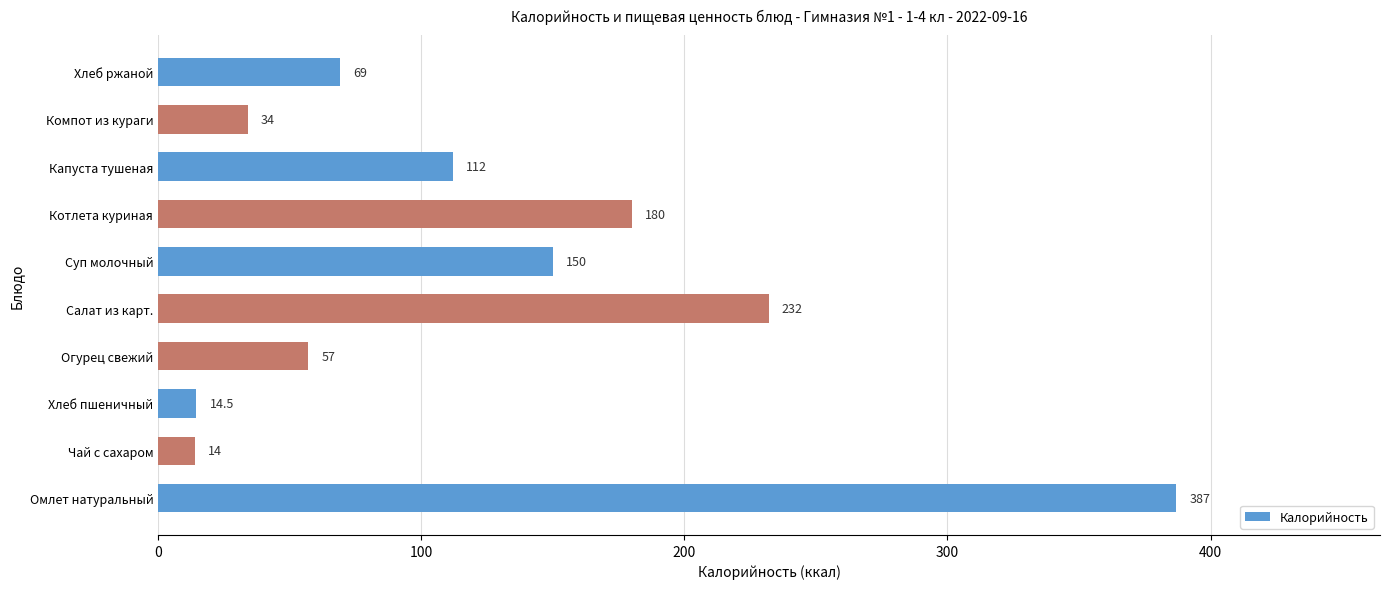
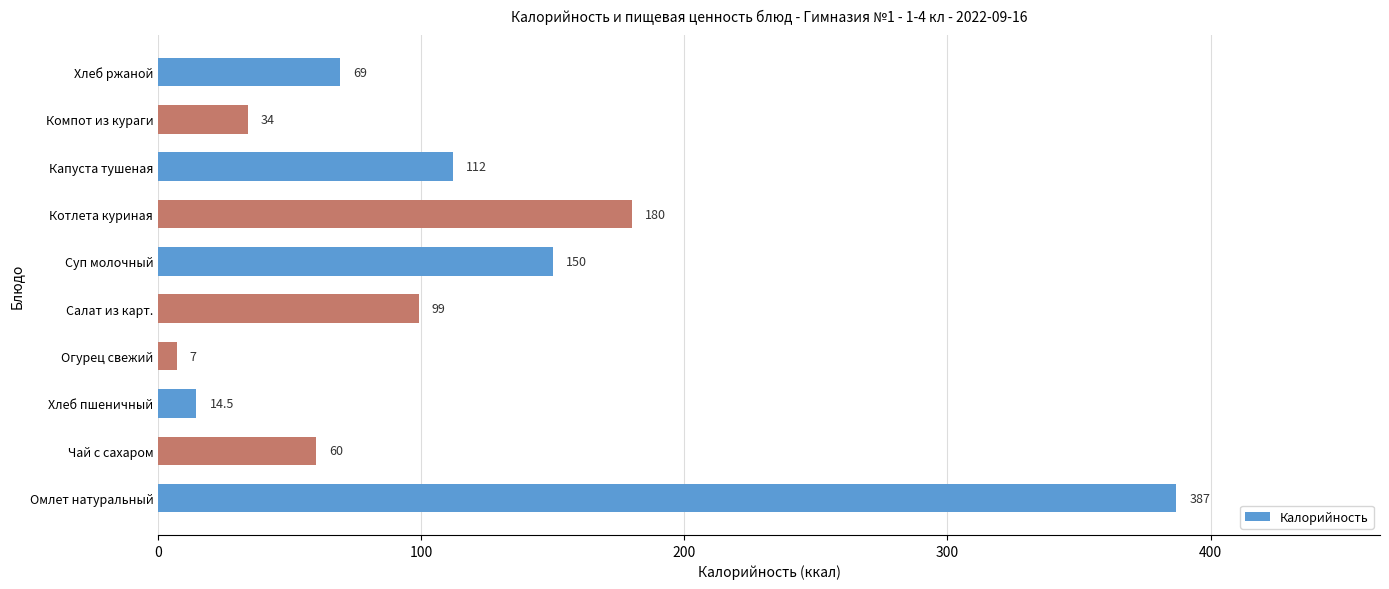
  {
    "Хлеб ржаной": 69,
    "Компот из кураги": 34,
    "Капуста тушеная": 112,
    "Котлета куриная": 180,
    "Суп молочный": 150,
-   "Салат из карт.": 232,
-   "Огурец свежий": 57,
+   "Салат из карт.": 99,
+   "Огурец свежий": 7,
    "Хлеб пшеничный": 14.5,
-   "Чай с сахаром": 14,
+   "Чай с сахаром": 60,
    "Омлет натуральный": 387
  }
